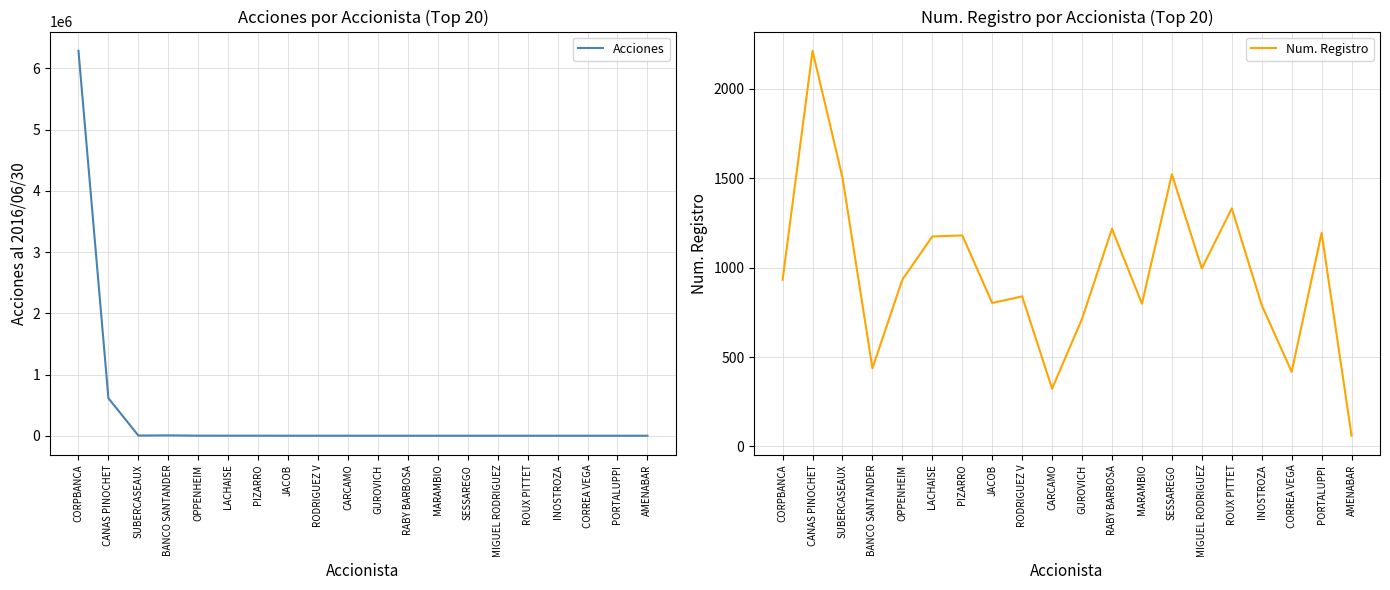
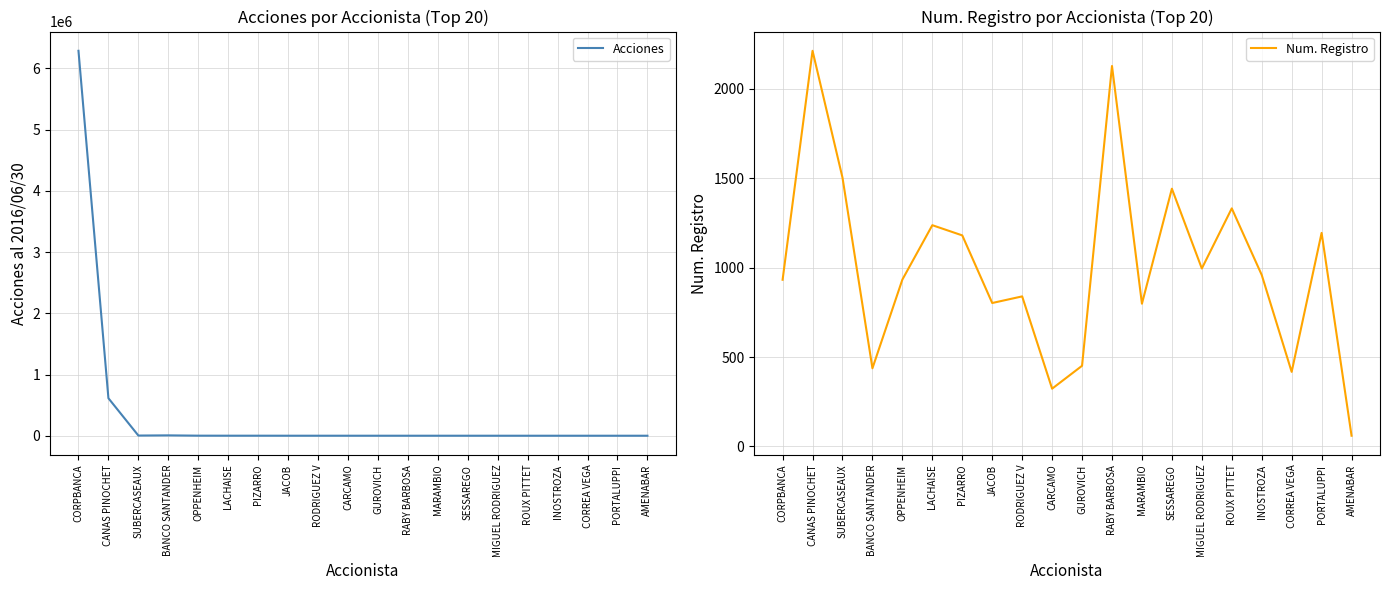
  {
    "Acciones por Accionista (Top 20)": {
      "CORPBANCA": 6300000,
      "CANAS PINOCHET": 600000,
      "SUBERCASEAUX": 0,
      "BANCO SANTANDER": 0,
      "OPPENHEIM": 0,
      "LACHAISE": 0,
      "PIZARRO": 0,
      "JACOB": 0,
      "RODRIGUEZ V": 0,
      "CARCAMO": 0,
      "GUROVICH": 0,
      "RABY BARBOSA": 0,
      "MARAMBIO": 0,
      "SESSAREGO": 0,
      "MIGUEL RODRIGUEZ": 0,
      "ROUX PITTET": 0,
      "INOSTROZA": 0,
      "CORREA VEGA": 0,
      "PORTALUPPI": 0,
      "AMENABAR": 0
    },
    "Num. Registro por Accionista (Top 20)": {
      "CORPBANCA": 930,
      "CANAS PINOCHET": 2210,
      "SUBERCASEAUX": 1500,
      "BANCO SANTANDER": 440,
      "OPPENHEIM": 930,
-     "LACHAISE": 1170,
+     "LACHAISE": 1240,
      "PIZARRO": 1180,
      "JACOB": 800,
      "RODRIGUEZ V": 840,
      "CARCAMO": 320,
-     "GUROVICH": 710,
-     "RABY BARBOSA": 1220,
+     "GUROVICH": 450,
+     "RABY BARBOSA": 2130,
      "MARAMBIO": 800,
-     "SESSAREGO": 1520,
+     "SESSAREGO": 1440,
      "MIGUEL RODRIGUEZ": 1000,
      "ROUX PITTET": 1330,
-     "INOSTROZA": 790,
+     "INOSTROZA": 960,
      "CORREA VEGA": 420,
      "PORTALUPPI": 1190,
      "AMENABAR": 60
    }
  }
